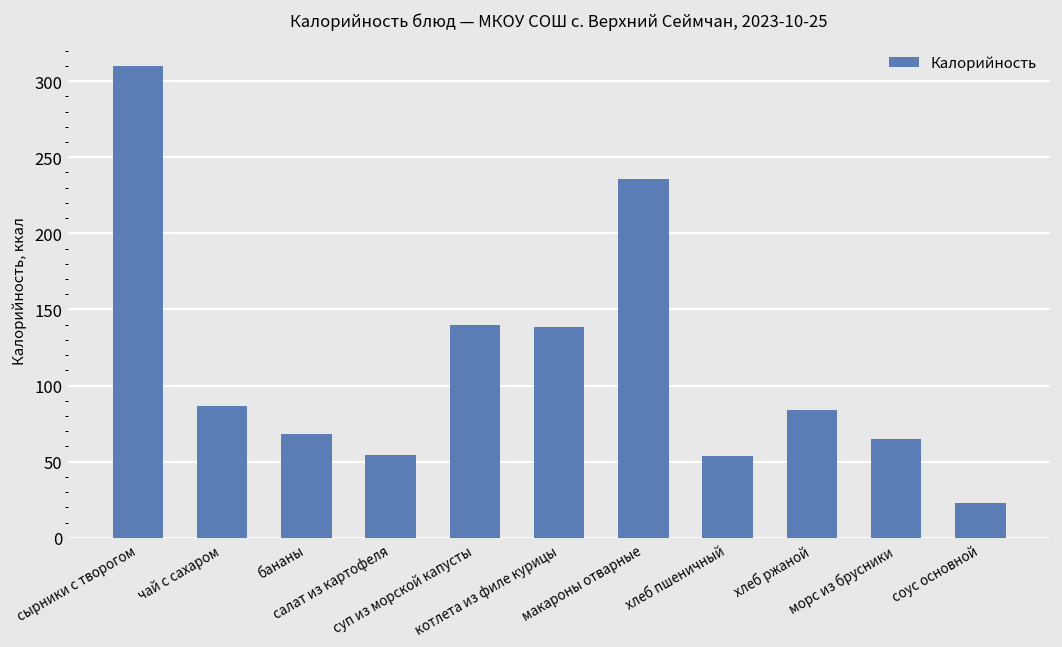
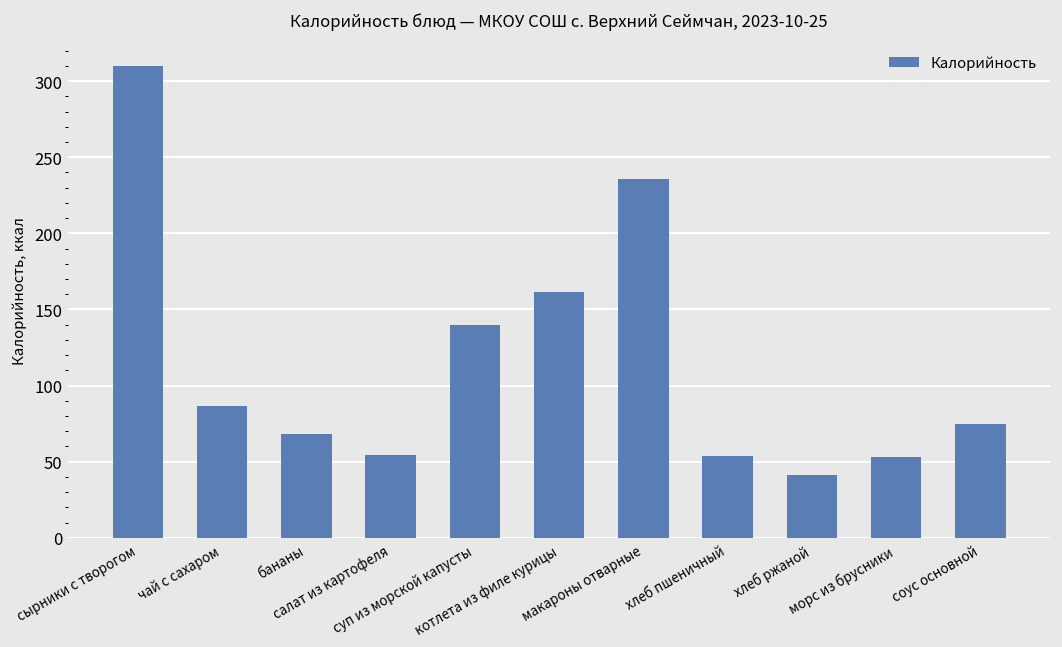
  {
    "сырники с творогом": 310,
    "чай с сахаром": 87,
    "бананы": 68,
    "салат из картофеля": 54,
    "суп из морской капусты": 140,
-   "котлета из филе курицы": 139,
+   "котлета из филе курицы": 161,
    "макароны отварные": 236,
    "хлеб пшеничный": 54,
-   "хлеб ржаной": 84,
-   "морс из брусники": 65,
-   "соус основной": 23
+   "хлеб ржаной": 41,
+   "морс из брусники": 53,
+   "соус основной": 75
  }
